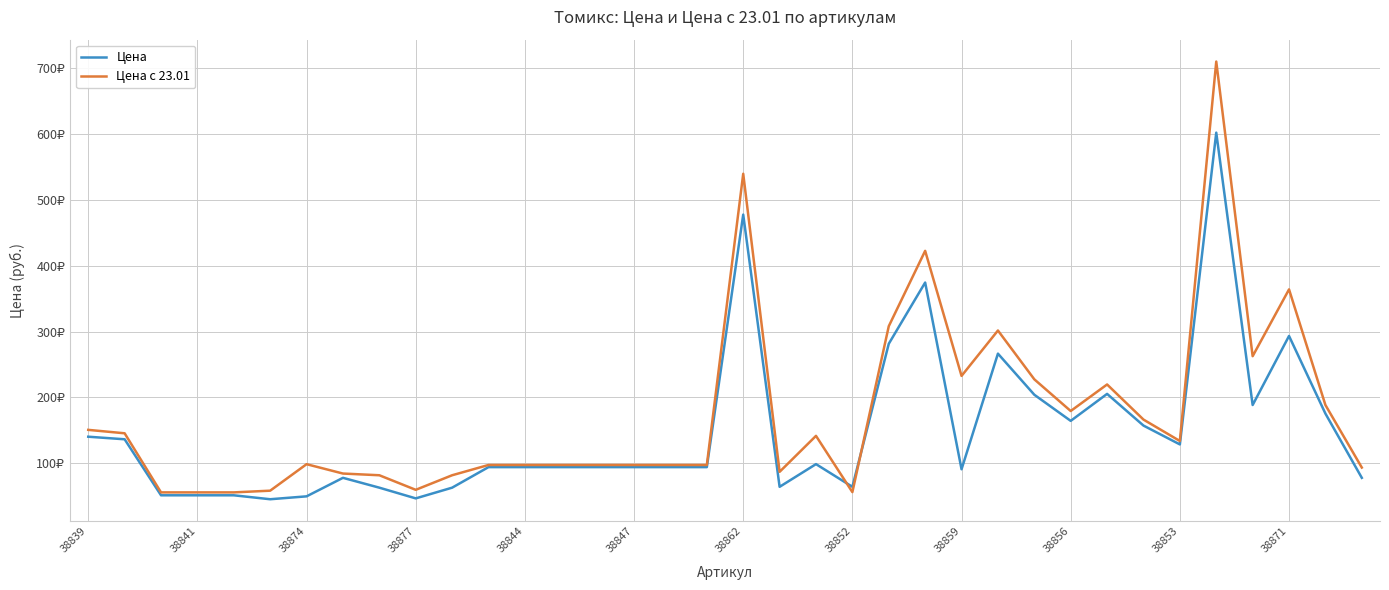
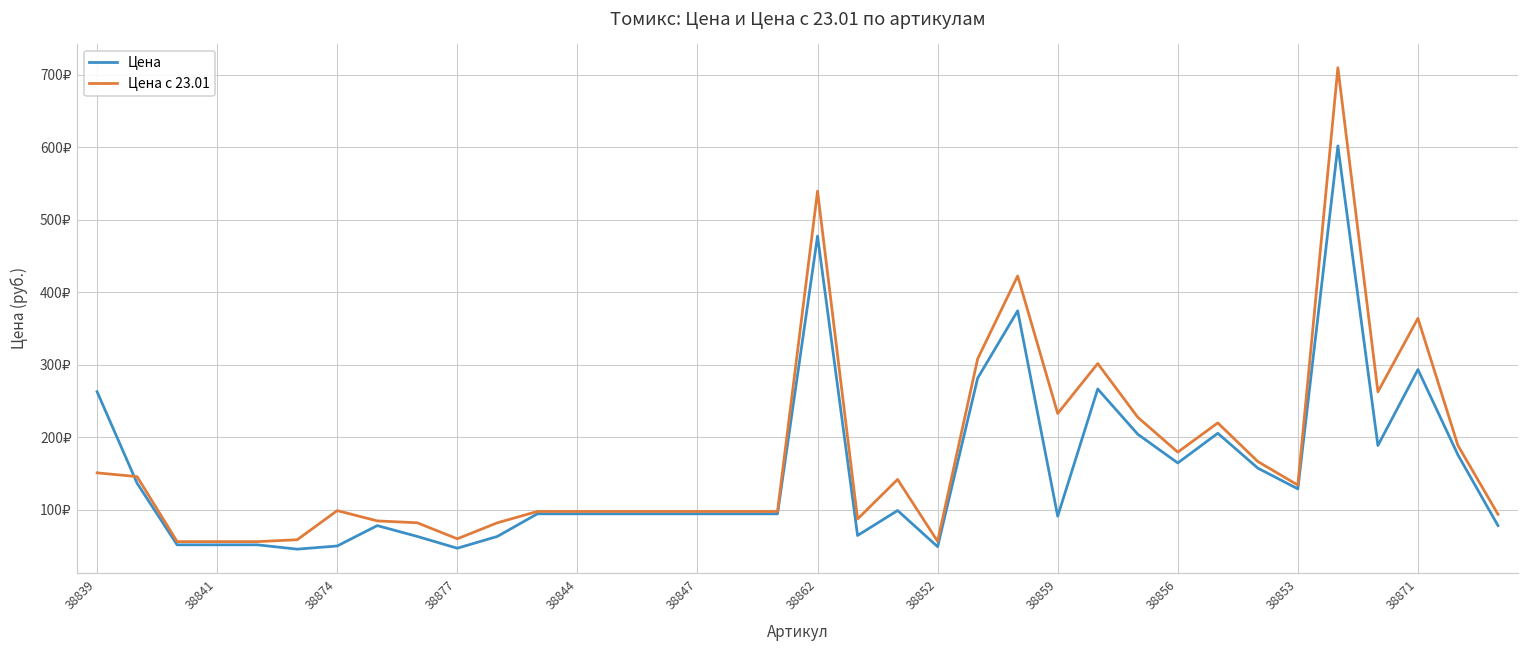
  {
    "Цена": {
-     "38839": "140₽",
+     "38839": "260₽",
      "38841": "50₽",
      "38874": "50₽",
      "38877": "50₽",
      "38862": "480₽",
-     "38852": "60₽",
+     "38852": "50₽",
      "38859": "90₽",
      "38856": "160₽",
      "38853": "130₽",
      "38871": "290₽"
    },
    "Цена с 23.01": {
      "38839": "150₽",
      "38841": "60₽",
      "38874": "100₽",
      "38877": "60₽",
      "38862": "540₽",
      "38852": "60₽",
      "38859": "230₽",
      "38856": "180₽",
      "38853": "130₽",
      "38871": "360₽"
    }
  }
